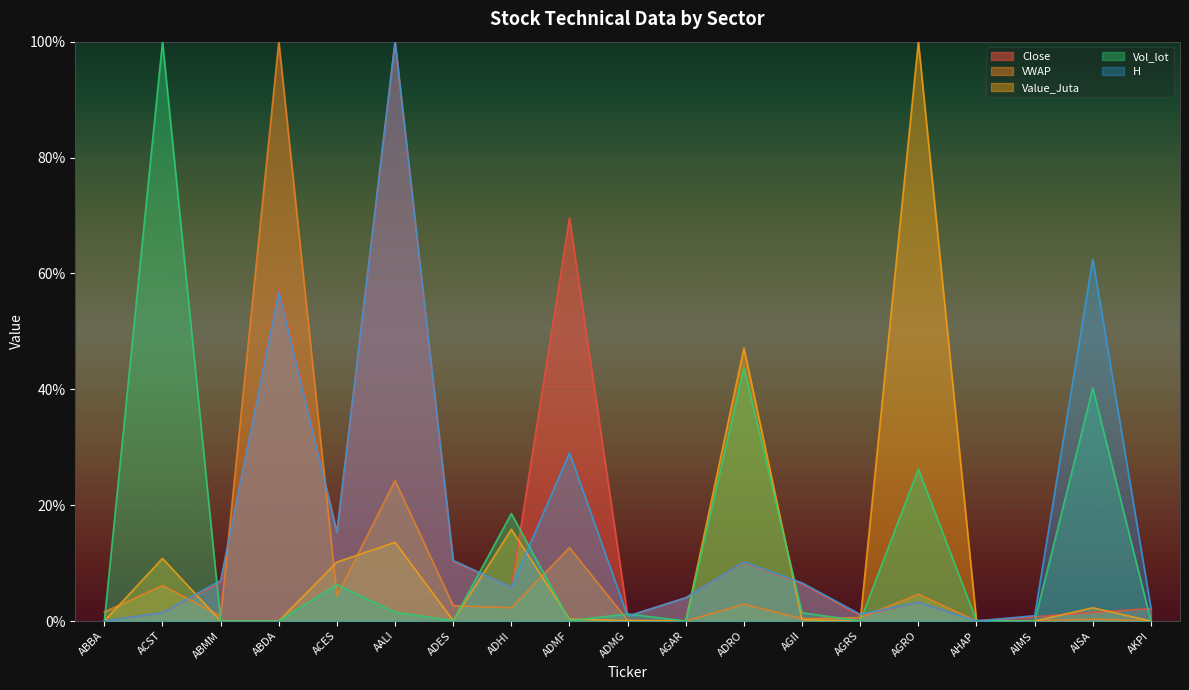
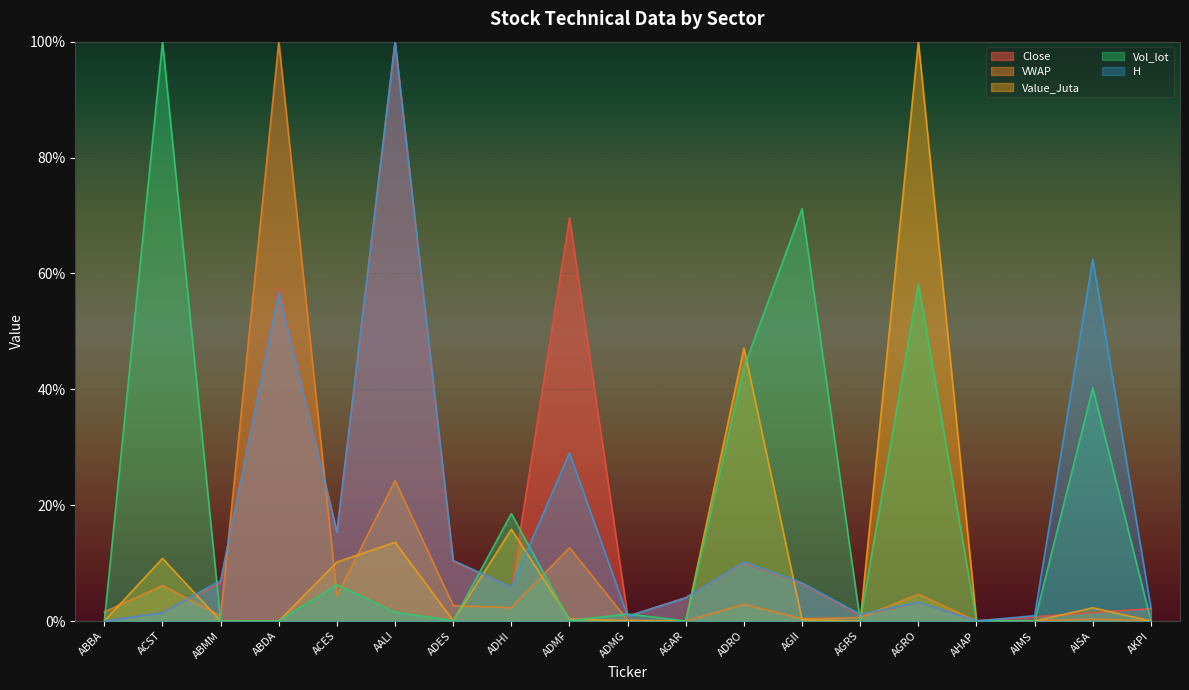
  {
    "Vol_lot": {
      "ACST": "100%",
      "ACES": "6%",
      "AALI": "2%",
      "ADHI": "19%",
      "ADRO": "44%",
-     "AGII": "1%",
-     "AGRO": "26%",
+     "AGII": "71%",
+     "AGRO": "58%",
      "AISA": "40%"
    },
    "H": {
      "ABDA": "57%",
      "ADMF": "29%",
      "AISA": "62%"
    }
  }
